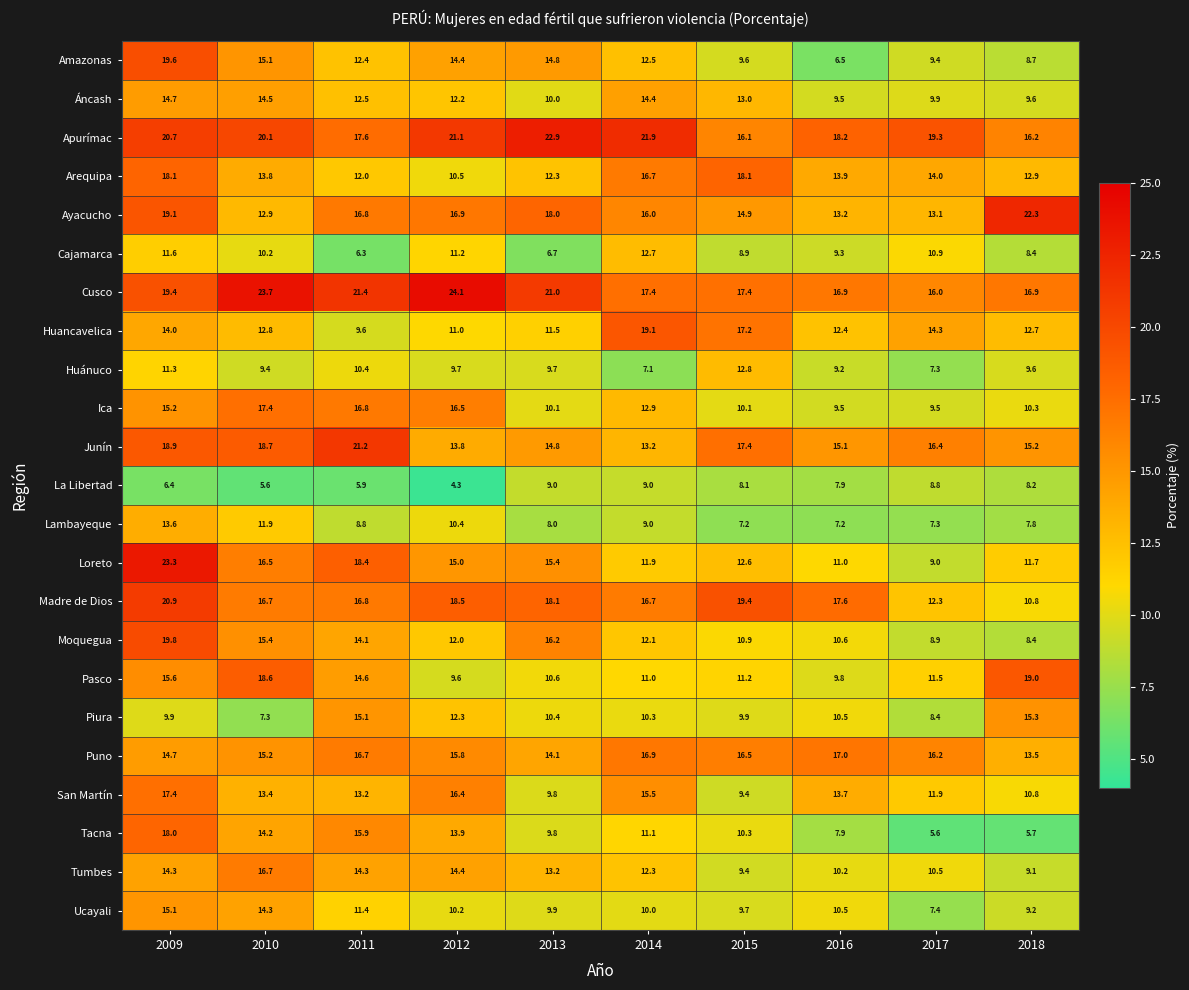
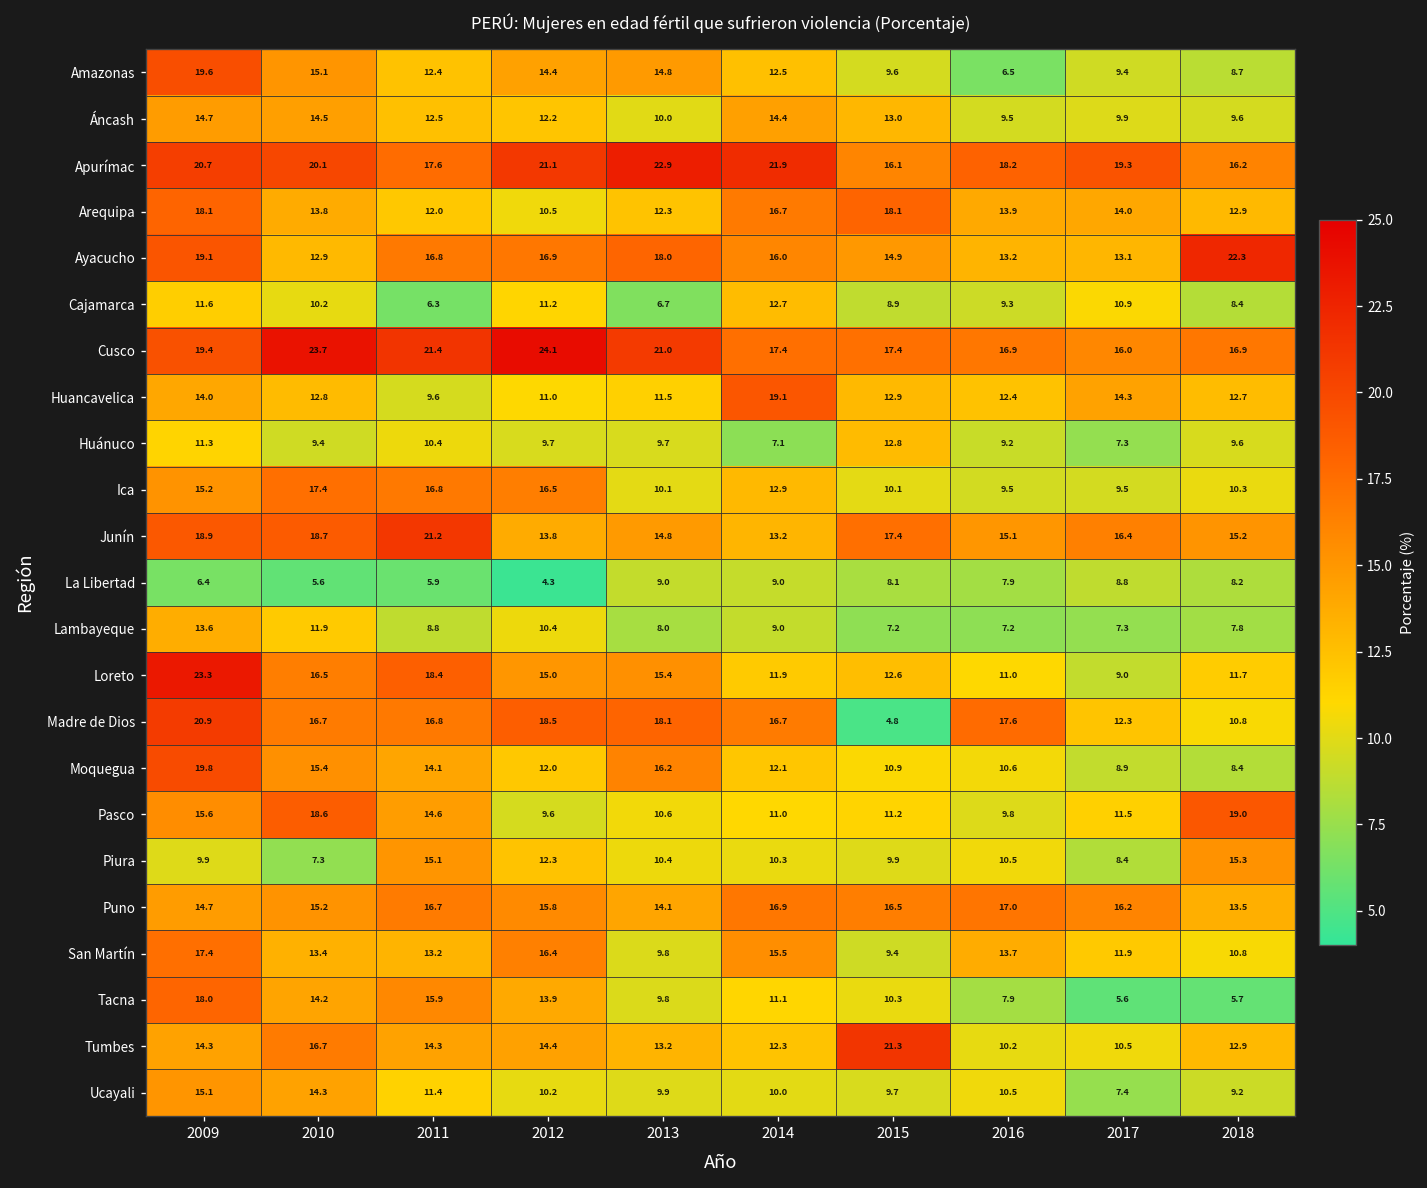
  {
    "Huancavelica": {
      "2009": 14.0,
      "2010": 12.8,
      "2011": 9.6,
      "2012": 11.0,
      "2013": 11.5,
      "2014": 19.1,
-     "2015": 17.2,
+     "2015": 12.9,
      "2016": 12.4,
      "2017": 14.3,
      "2018": 12.7
    },
    "Madre de Dios": {
      "2009": 20.9,
      "2010": 16.7,
      "2011": 16.8,
      "2012": 18.5,
      "2013": 18.1,
      "2014": 16.7,
-     "2015": 19.4,
+     "2015": 4.8,
      "2016": 17.6,
      "2017": 12.3,
      "2018": 10.8
    },
    "Tumbes": {
      "2009": 14.3,
      "2010": 16.7,
      "2011": 14.3,
      "2012": 14.4,
      "2013": 13.2,
      "2014": 12.3,
-     "2015": 9.4,
+     "2015": 21.3,
      "2016": 10.2,
      "2017": 10.5,
-     "2018": 9.1
+     "2018": 12.9
    }
  }
